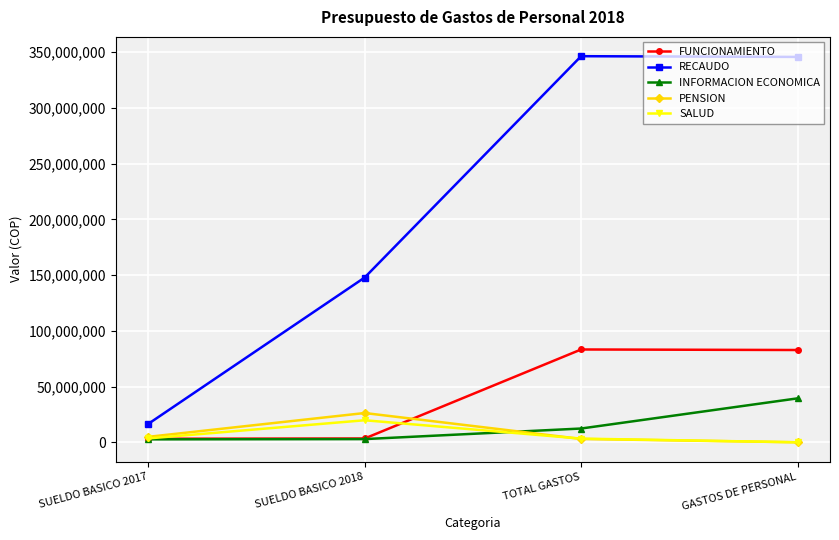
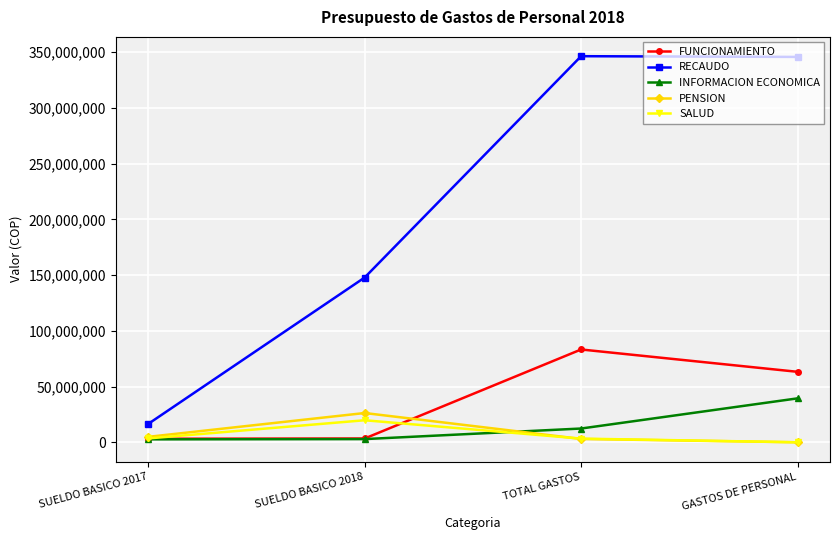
  {
    "FUNCIONAMIENTO": {
      "TOTAL GASTOS": "83,000,000",
-     "GASTOS DE PERSONAL": "83,000,000"
+     "GASTOS DE PERSONAL": "63,000,000"
    },
    "RECAUDO": {
      "SUELDO BASICO 2017": "16,000,000",
      "SUELDO BASICO 2018": "148,000,000",
      "TOTAL GASTOS": "346,000,000"
    },
    "INFORMACION ECONOMICA": {
      "TOTAL GASTOS": "12,000,000",
      "GASTOS DE PERSONAL": "39,000,000"
    }
  }
